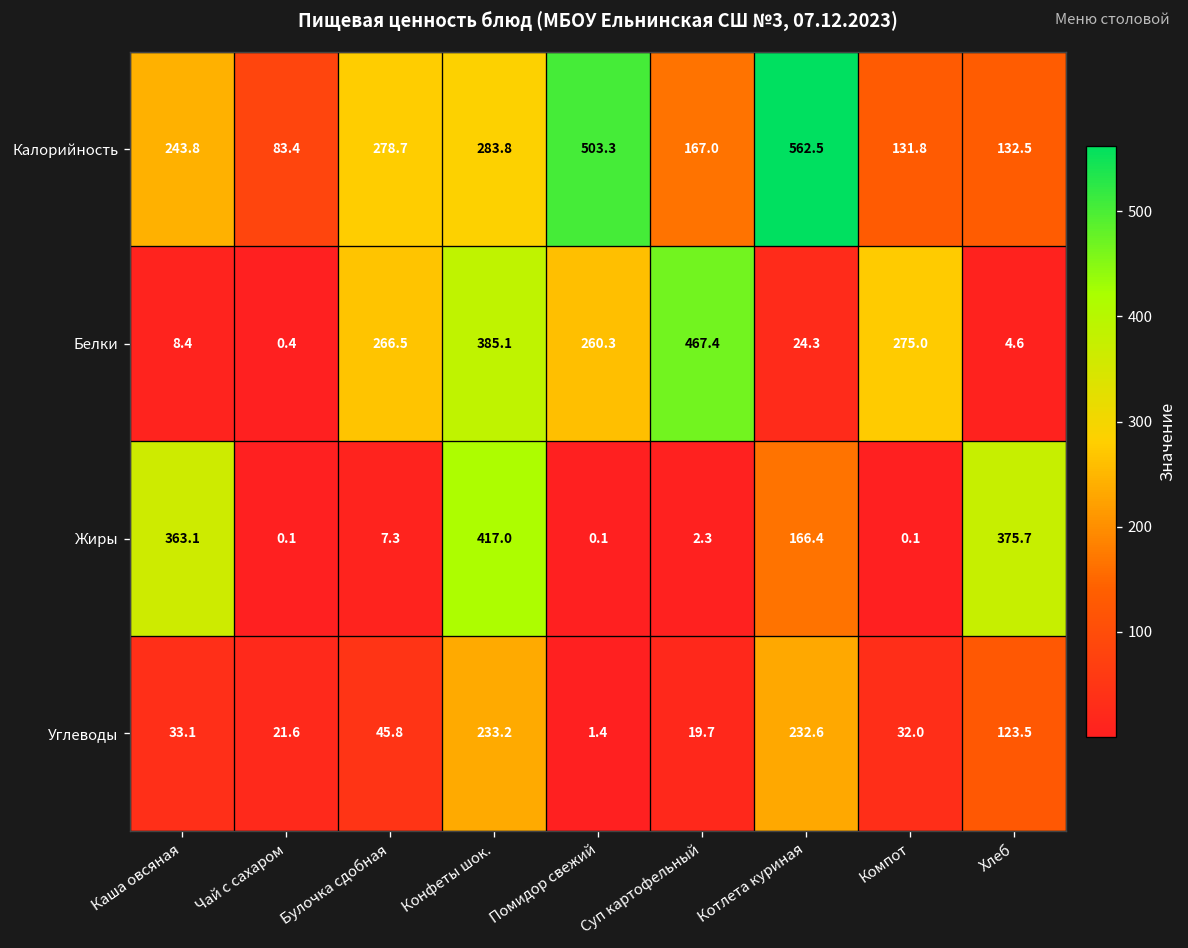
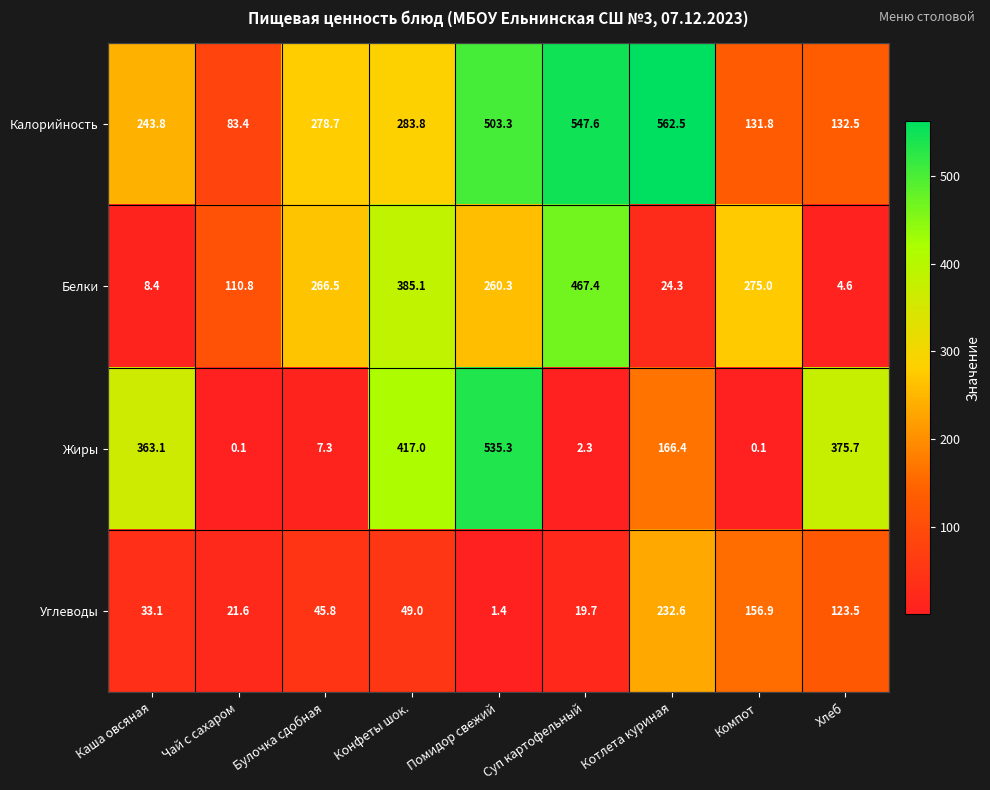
  {
    "Калорийность": {
      "Каша овсяная": 243.8,
      "Чай с сахаром": 83.4,
      "Булочка сдобная": 278.7,
      "Конфеты шок.": 283.8,
      "Помидор свежий": 503.3,
-     "Суп картофельный": 167.0,
+     "Суп картофельный": 547.6,
      "Котлета куриная": 562.5,
      "Компот": 131.8,
      "Хлеб": 132.5
    },
    "Белки": {
      "Каша овсяная": 8.4,
-     "Чай с сахаром": 0.4,
+     "Чай с сахаром": 110.8,
      "Булочка сдобная": 266.5,
      "Конфеты шок.": 385.1,
      "Помидор свежий": 260.3,
      "Суп картофельный": 467.4,
      "Котлета куриная": 24.3,
      "Компот": 275.0,
      "Хлеб": 4.6
    },
    "Жиры": {
      "Каша овсяная": 363.1,
      "Чай с сахаром": 0.1,
      "Булочка сдобная": 7.3,
      "Конфеты шок.": 417.0,
-     "Помидор свежий": 0.1,
+     "Помидор свежий": 535.3,
      "Суп картофельный": 2.3,
      "Котлета куриная": 166.4,
      "Компот": 0.1,
      "Хлеб": 375.7
    },
    "Углеводы": {
      "Каша овсяная": 33.1,
      "Чай с сахаром": 21.6,
      "Булочка сдобная": 45.8,
-     "Конфеты шок.": 233.2,
+     "Конфеты шок.": 49.0,
      "Помидор свежий": 1.4,
      "Суп картофельный": 19.7,
      "Котлета куриная": 232.6,
-     "Компот": 32.0,
+     "Компот": 156.9,
      "Хлеб": 123.5
    }
  }
